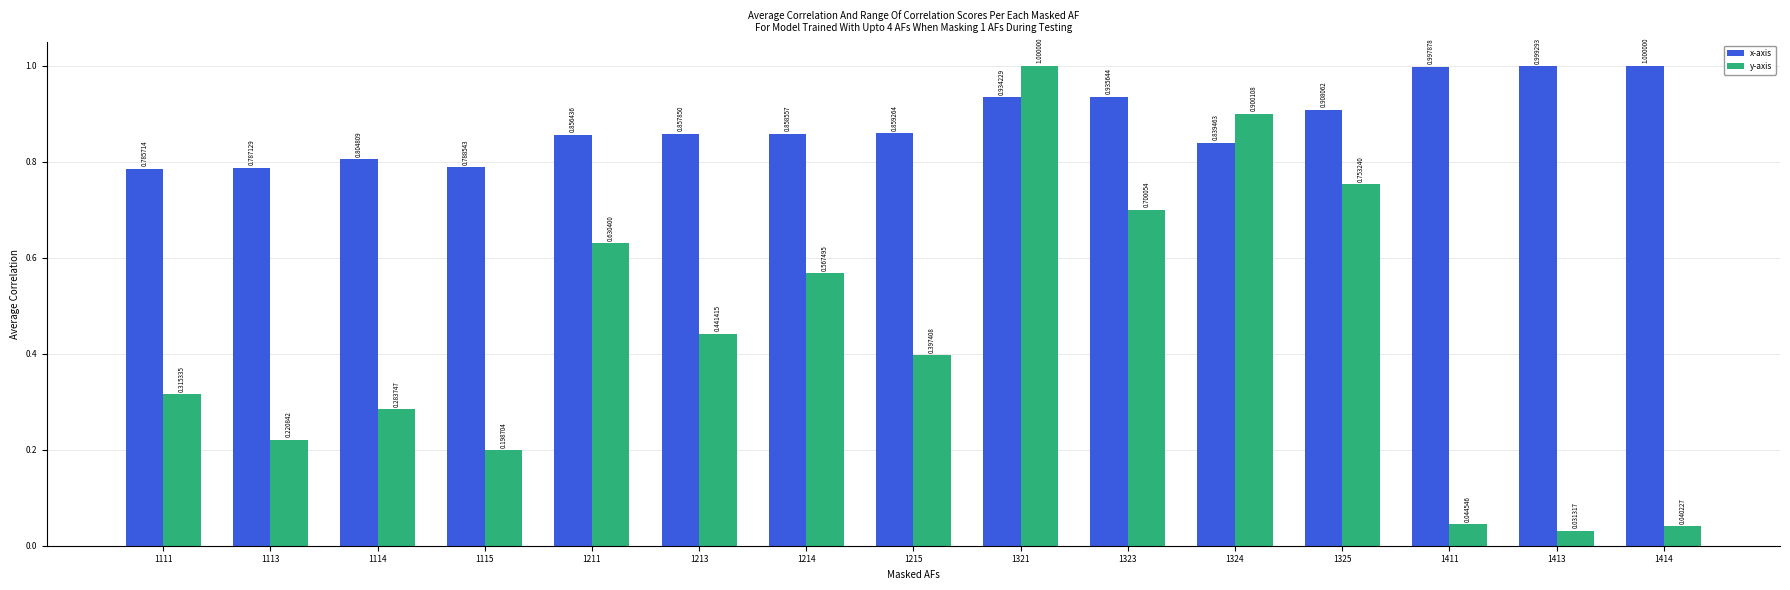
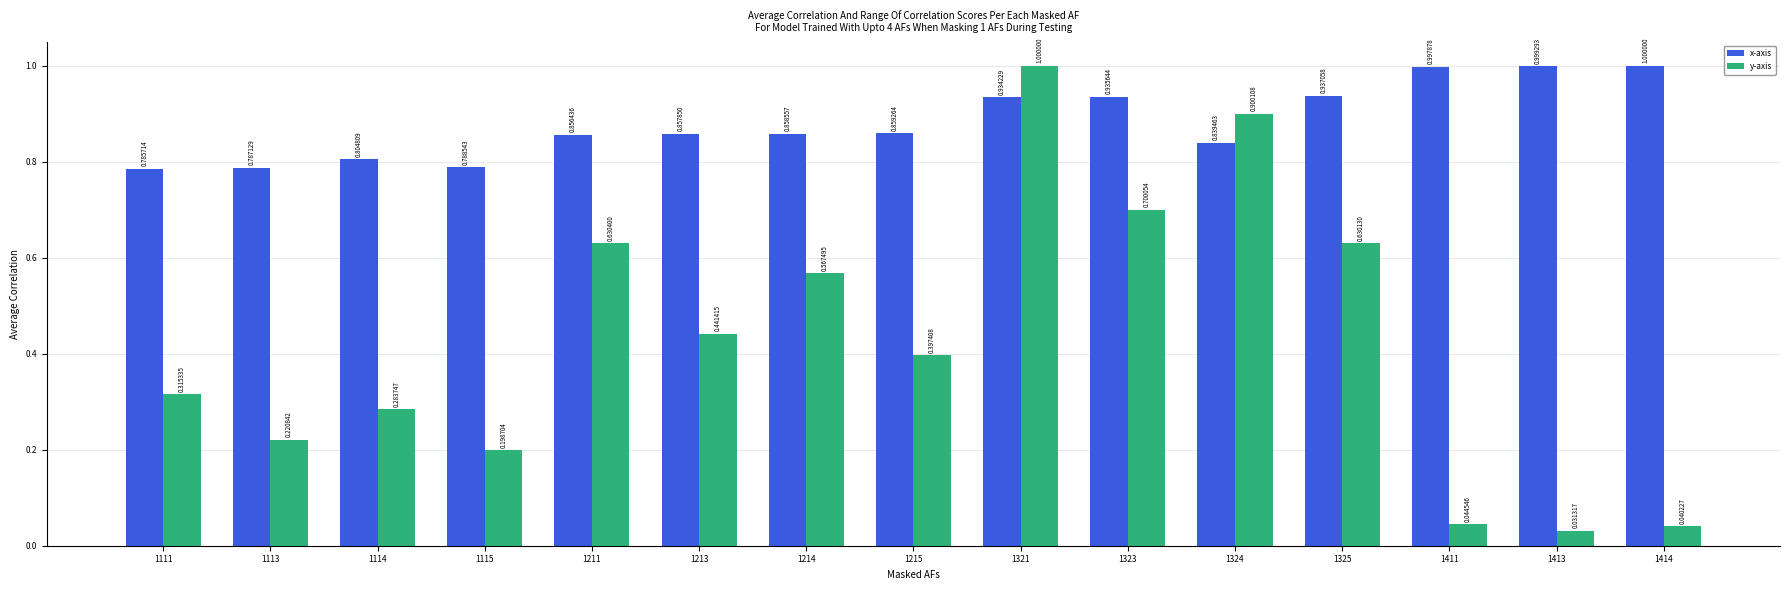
  {
    "x-axis": {
      "1111": 0.785714,
      "1113": 0.787129,
      "1114": 0.804809,
      "1115": 0.788543,
      "1211": 0.856436,
      "1213": 0.857850,
      "1214": 0.858557,
      "1215": 0.859264,
      "1321": 0.934229,
      "1323": 0.935644,
      "1324": 0.839463,
-     "1325": 0.908062,
+     "1325": 0.937058,
      "1411": 0.997878,
      "1413": 0.999293,
      "1414": 1.000000
    },
    "y-axis": {
      "1111": 0.315335,
      "1113": 0.220842,
      "1114": 0.283747,
      "1115": 0.198704,
      "1211": 0.630400,
      "1213": 0.441415,
      "1214": 0.567495,
      "1215": 0.397408,
      "1321": 1.000000,
      "1323": 0.700054,
      "1324": 0.900108,
-     "1325": 0.753240,
+     "1325": 0.630130,
      "1411": 0.044546,
      "1413": 0.031317,
      "1414": 0.040227
    }
  }
